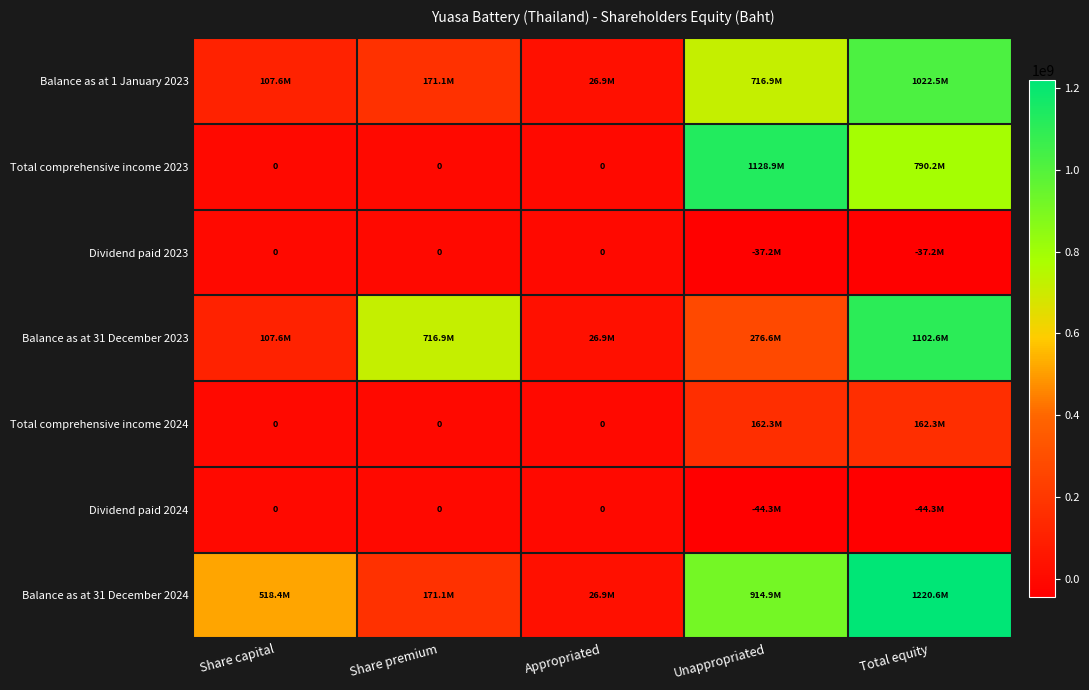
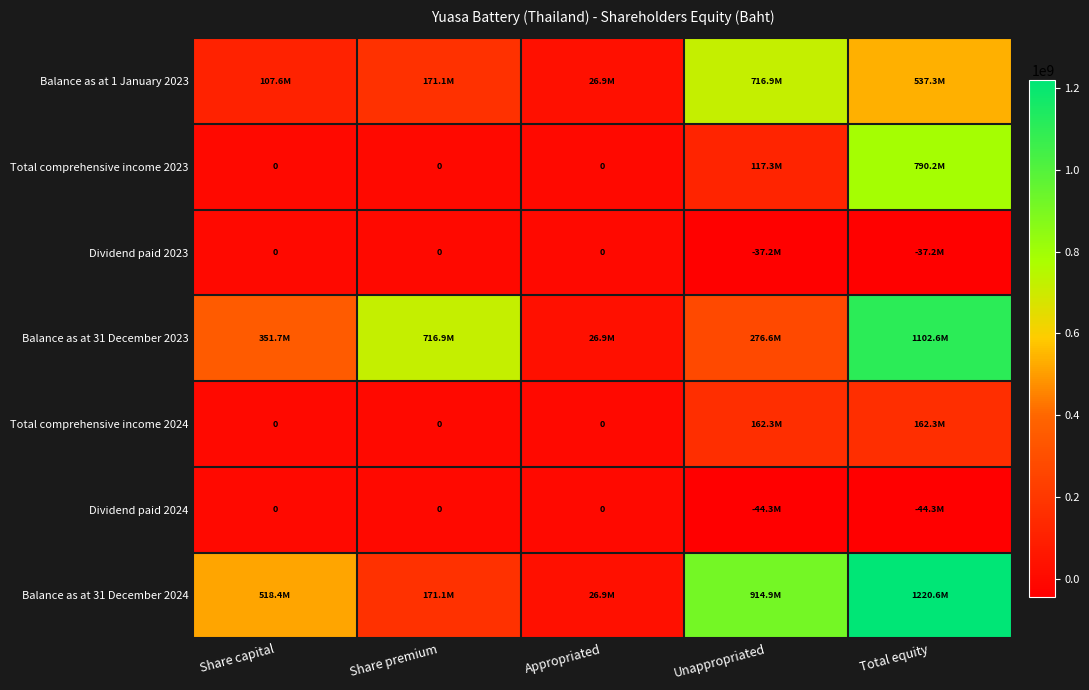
  {
    "Balance as at 1 January 2023": {
      "Share capital": "107.6M",
      "Share premium": "171.1M",
      "Appropriated": "26.9M",
      "Unappropriated": "716.9M",
-     "Total equity": "1022.5M"
+     "Total equity": "537.3M"
    },
    "Total comprehensive income 2023": {
      "Share capital": "0",
      "Share premium": "0",
      "Appropriated": "0",
-     "Unappropriated": "1128.9M",
+     "Unappropriated": "117.3M",
      "Total equity": "790.2M"
    },
    "Dividend paid 2023": {
      "Share capital": "0",
      "Share premium": "0",
      "Appropriated": "0",
      "Unappropriated": "-37.2M",
      "Total equity": "-37.2M"
    },
    "Balance as at 31 December 2023": {
-     "Share capital": "107.6M",
+     "Share capital": "351.7M",
      "Share premium": "716.9M",
      "Appropriated": "26.9M",
      "Unappropriated": "276.6M",
      "Total equity": "1102.6M"
    },
    "Total comprehensive income 2024": {
      "Share capital": "0",
      "Share premium": "0",
      "Appropriated": "0",
      "Unappropriated": "162.3M",
      "Total equity": "162.3M"
    },
    "Dividend paid 2024": {
      "Share capital": "0",
      "Share premium": "0",
      "Appropriated": "0",
      "Unappropriated": "-44.3M",
      "Total equity": "-44.3M"
    },
    "Balance as at 31 December 2024": {
      "Share capital": "518.4M",
      "Share premium": "171.1M",
      "Appropriated": "26.9M",
      "Unappropriated": "914.9M",
      "Total equity": "1220.6M"
    }
  }
